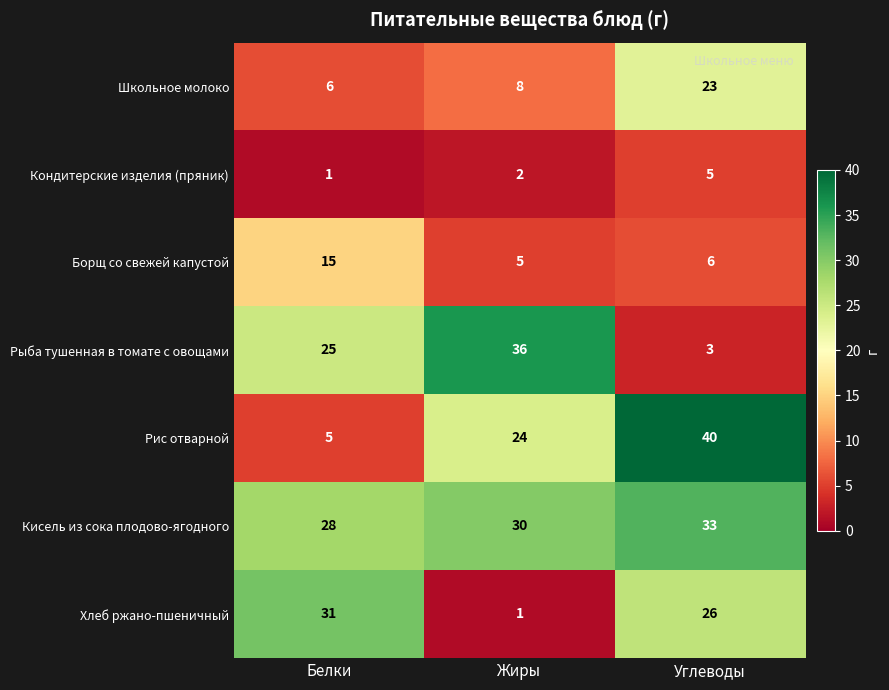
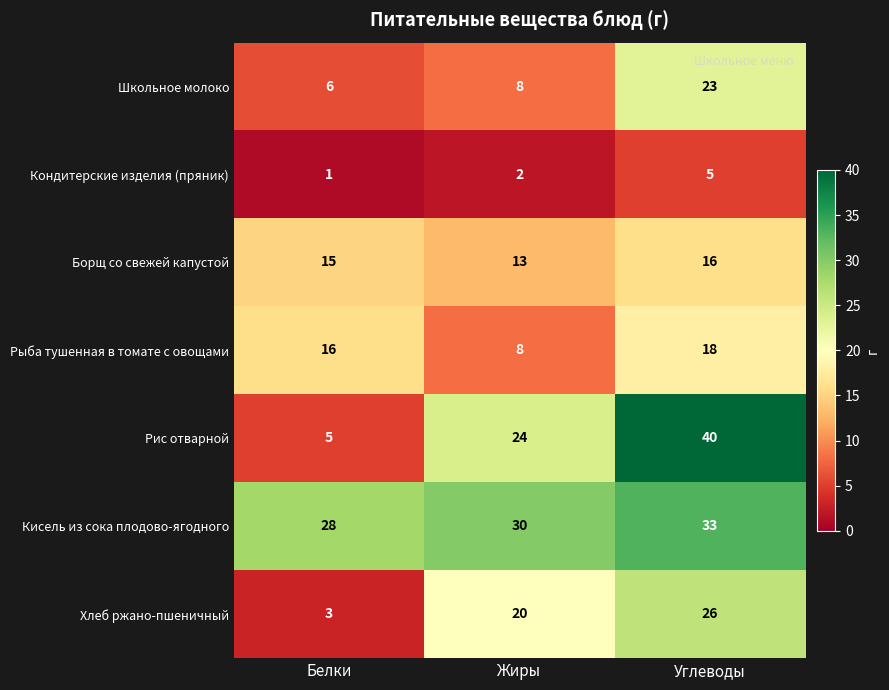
  {
    "Школьное молоко": {
      "Белки": 6,
      "Жиры": 8
    },
    "Кондитерские изделия (пряник)": {
      "Белки": 1,
      "Жиры": 2,
      "Углеводы": 5
    },
    "Борщ со свежей капустой": {
      "Белки": 15,
-     "Жиры": 5,
-     "Углеводы": 6
+     "Жиры": 13,
+     "Углеводы": 16
    },
    "Рыба тушенная в томате с овощами": {
-     "Белки": 25,
-     "Жиры": 36,
-     "Углеводы": 3
+     "Белки": 16,
+     "Жиры": 8,
+     "Углеводы": 18
    },
    "Рис отварной": {
      "Белки": 5,
      "Жиры": 24,
      "Углеводы": 40
    },
    "Кисель из сока плодово-ягодного": {
      "Белки": 28,
      "Жиры": 30,
      "Углеводы": 33
    },
    "Хлеб ржано-пшеничный": {
-     "Белки": 31,
-     "Жиры": 1,
+     "Белки": 3,
+     "Жиры": 20,
      "Углеводы": 26
    }
  }
